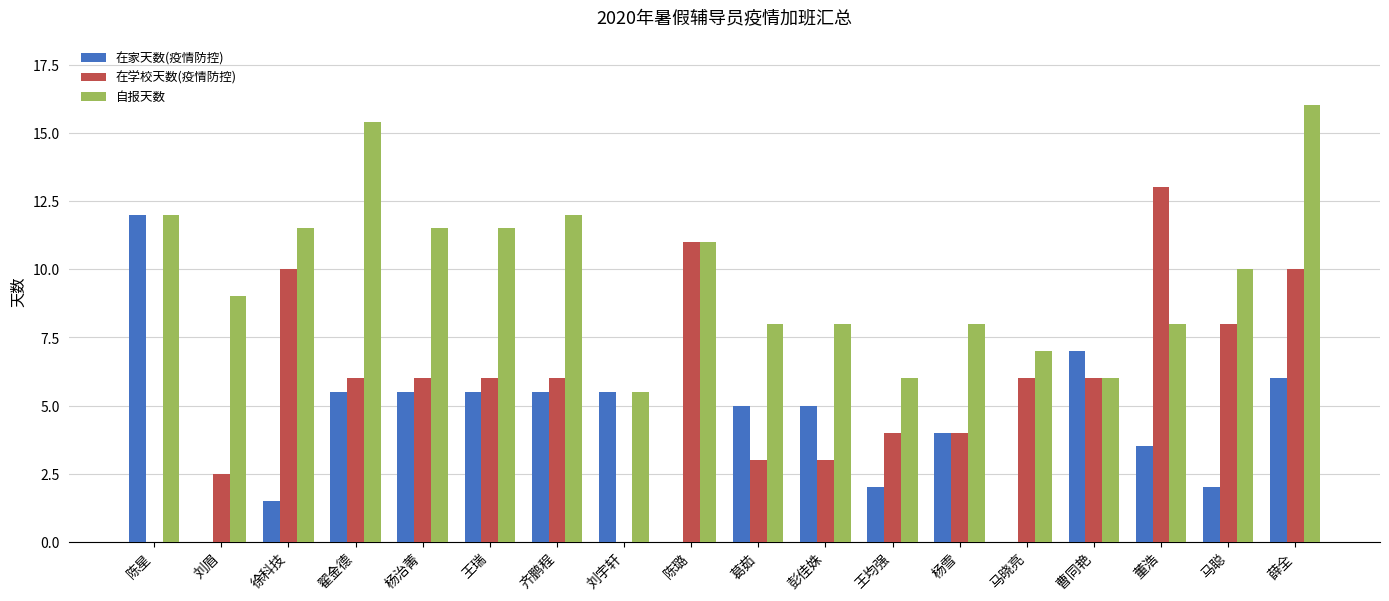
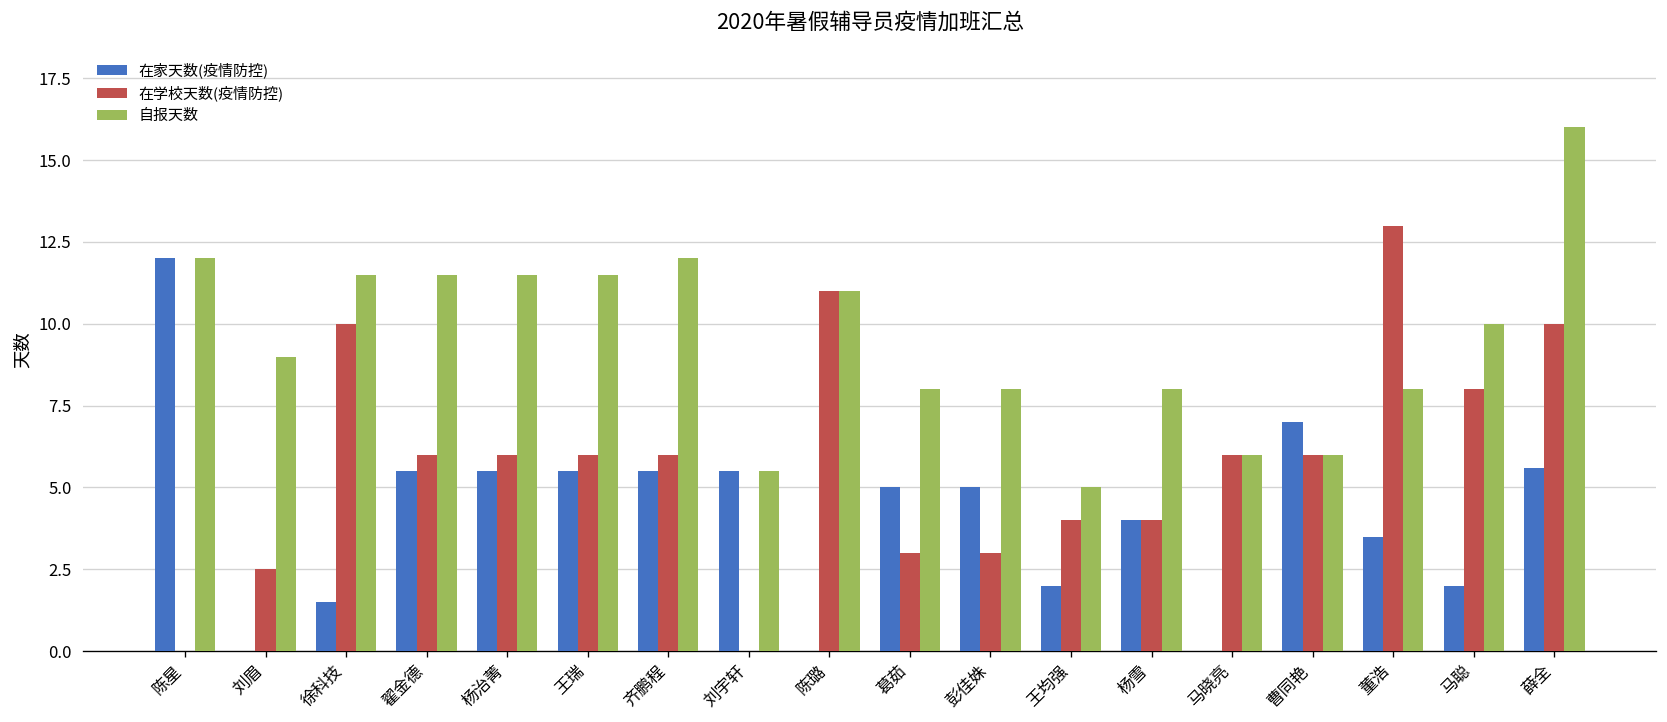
  {
    "在家天数(疫情防控)": {
      "陈星": 12.0,
      "刘眉": 0.0,
      "徐科技": 1.5,
      "翟金德": 5.5,
      "杨治菁": 5.5,
      "王瑞": 5.5,
      "齐鹏程": 5.5,
      "刘宇轩": 5.5,
      "陈璐": 0.0,
      "葛茹": 5.0,
      "彭佳姝": 5.0,
      "王均强": 2.0,
      "杨雪": 4.0,
      "马晓亮": 0.0,
      "曹同艳": 7.0,
      "董浩": 3.5,
      "马聪": 2.0,
-     "薛全": 6.0
+     "薛全": 5.6
    },
    "在学校天数(疫情防控)": {
      "陈星": 0.0,
      "刘眉": 2.5,
      "徐科技": 10.0,
      "翟金德": 6.0,
      "杨治菁": 6.0,
      "王瑞": 6.0,
      "齐鹏程": 6.0,
      "刘宇轩": 0.0,
      "陈璐": 11.0,
      "葛茹": 3.0,
      "彭佳姝": 3.0,
      "王均强": 4.0,
      "杨雪": 4.0,
      "马晓亮": 6.0,
      "曹同艳": 6.0,
      "董浩": 13.0,
      "马聪": 8.0,
      "薛全": 10.0
    },
    "自报天数": {
      "陈星": 12.0,
      "刘眉": 9.0,
      "徐科技": 11.5,
-     "翟金德": 15.4,
+     "翟金德": 11.5,
      "杨治菁": 11.5,
      "王瑞": 11.5,
      "齐鹏程": 12.0,
      "刘宇轩": 5.5,
      "陈璐": 11.0,
      "葛茹": 8.0,
      "彭佳姝": 8.0,
-     "王均强": 6,
+     "王均强": 5,
      "杨雪": 8.0,
-     "马晓亮": 7,
+     "马晓亮": 6,
      "曹同艳": 6.0,
      "董浩": 8.0,
      "马聪": 10.0,
      "薛全": 16.0
    }
  }
